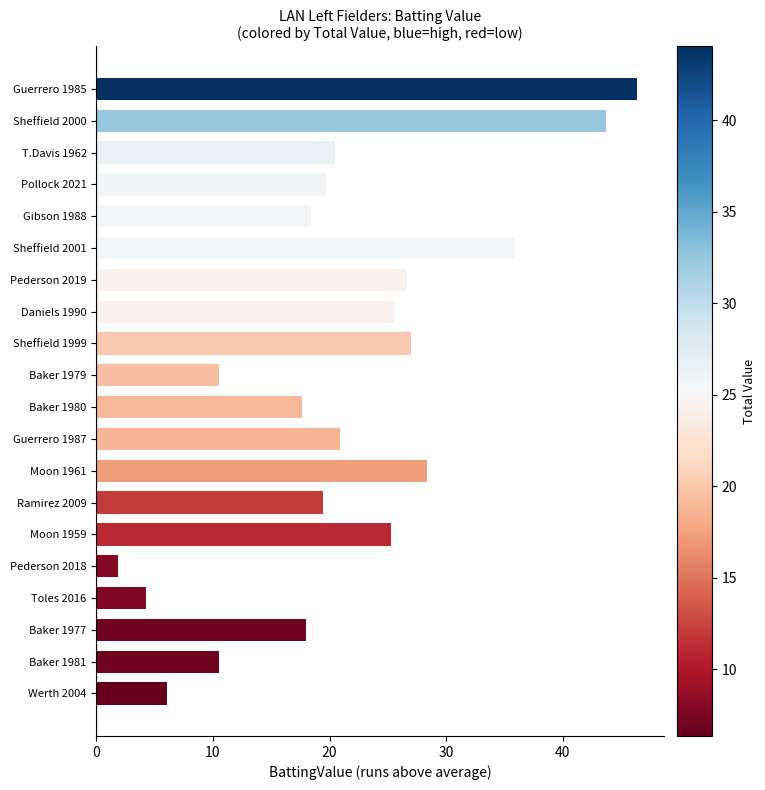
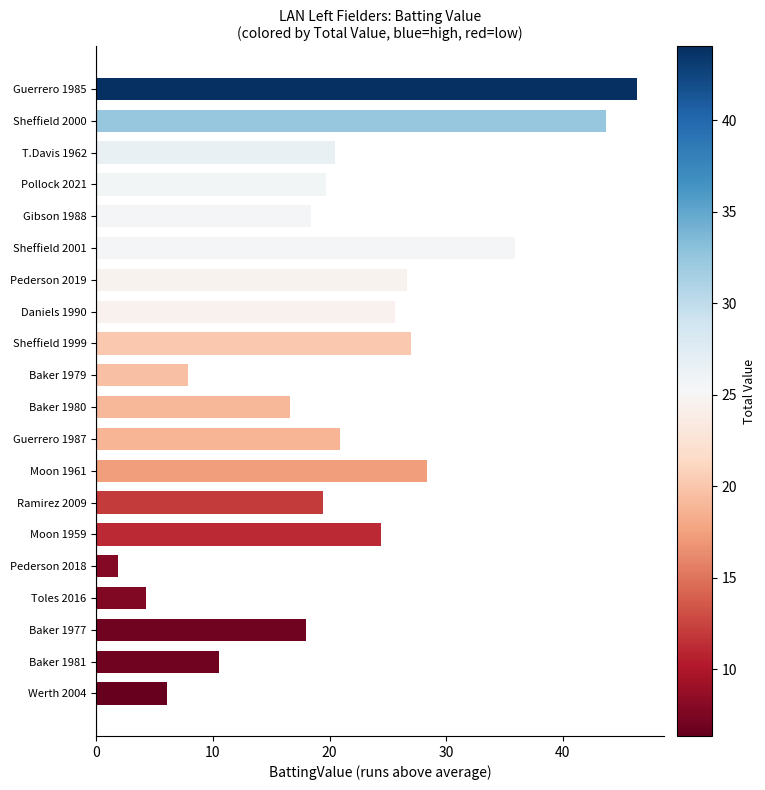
  {
    "Guerrero 1985": 46.3,
    "Sheffield 2000": 43.7,
    "T.Davis 1962": 20.5,
    "Pollock 2021": 19.7,
    "Gibson 1988": 18.4,
    "Sheffield 2001": 35.9,
    "Pederson 2019": 26.6,
    "Daniels 1990": 25.6,
    "Sheffield 1999": 27.0,
-   "Baker 1979": 10.5,
-   "Baker 1980": 17.7,
+   "Baker 1979": 7.9,
+   "Baker 1980": 16.6,
    "Guerrero 1987": 20.9,
    "Moon 1961": 28.4,
    "Ramirez 2009": 19.4,
-   "Moon 1959": 25.3,
+   "Moon 1959": 24.4,
    "Pederson 2018": 1.9,
    "Toles 2016": 4.3,
    "Baker 1977": 18.0,
    "Baker 1981": 10.5,
    "Werth 2004": 6.1
  }
